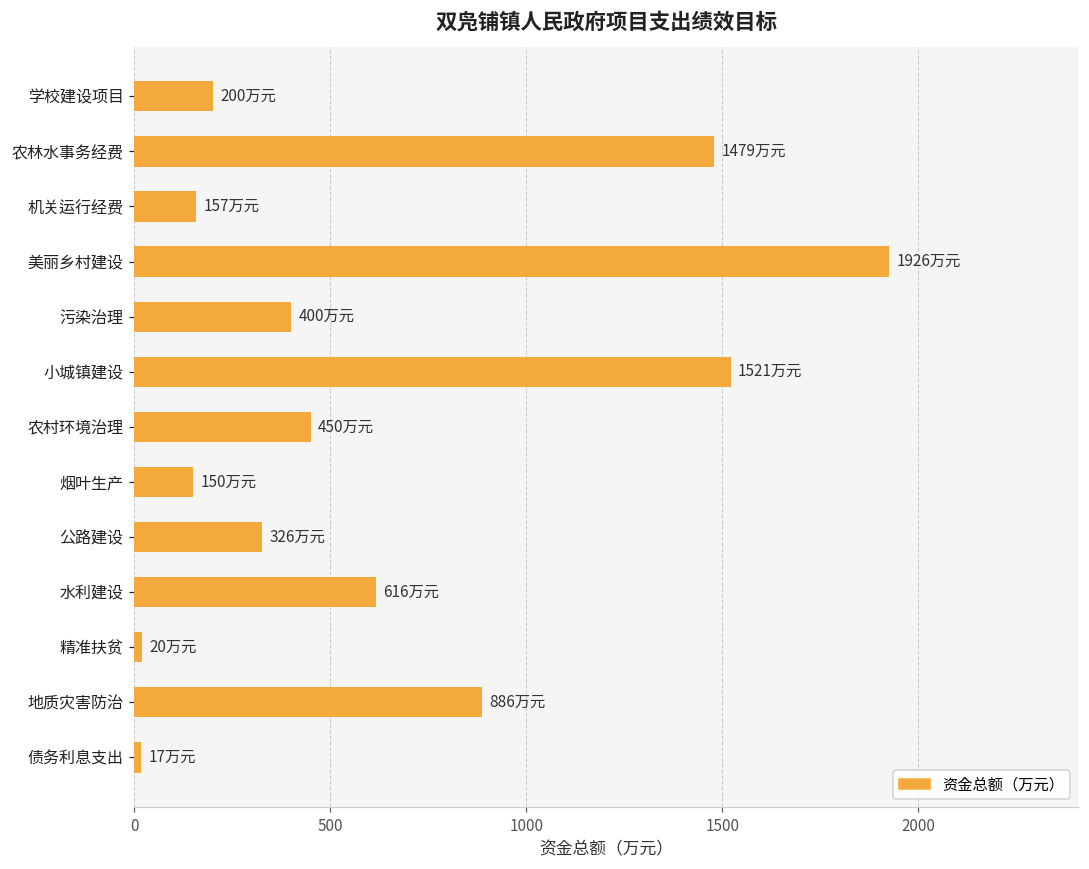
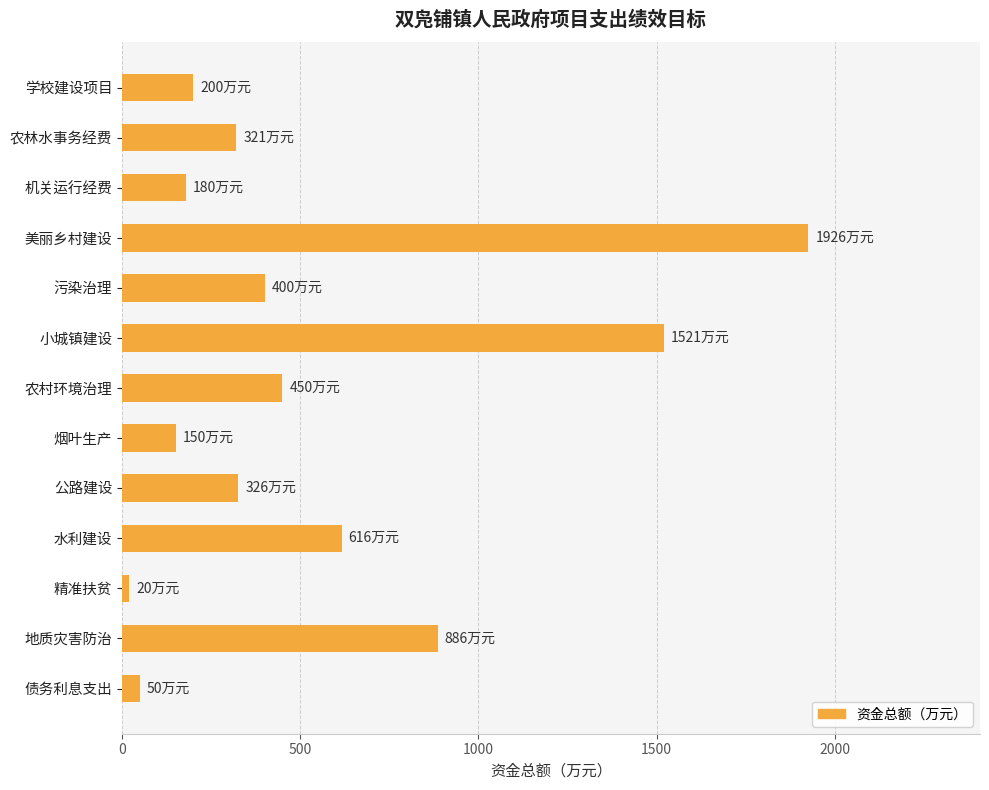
  {
    "学校建设项目": 200,
-   "农林水事务经费": 1479,
-   "机关运行经费": 157,
+   "农林水事务经费": 321,
+   "机关运行经费": 180,
    "美丽乡村建设": 1926,
    "污染治理": 400,
    "小城镇建设": 1521,
    "农村环境治理": 450,
    "烟叶生产": 150,
    "公路建设": 326,
    "水利建设": 616,
    "精准扶贫": 20,
    "地质灾害防治": 886,
-   "债务利息支出": 17
+   "债务利息支出": 50
  }
